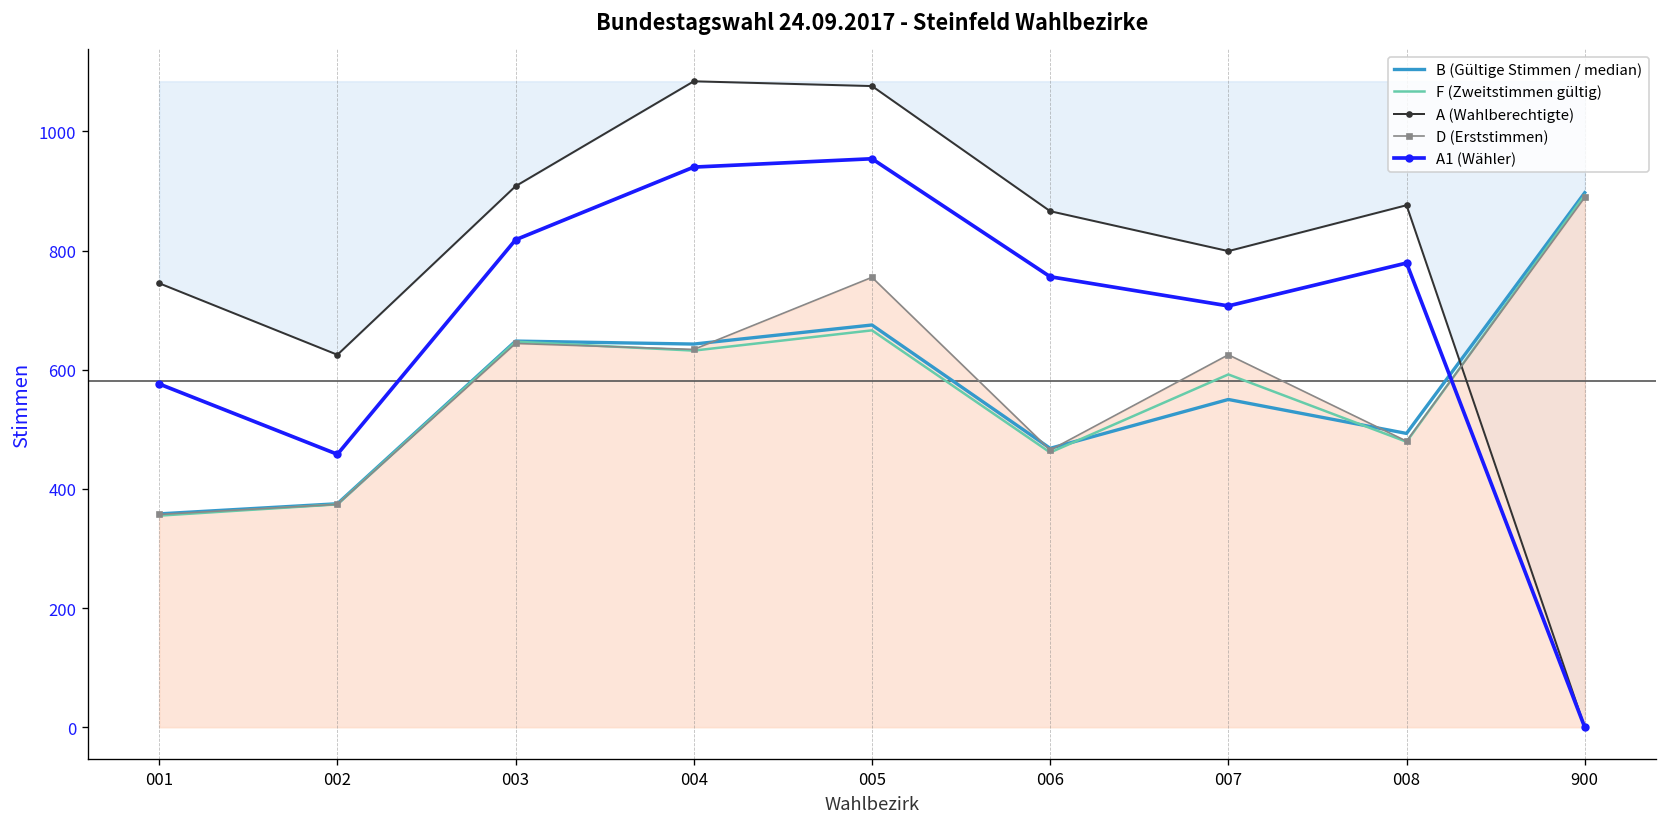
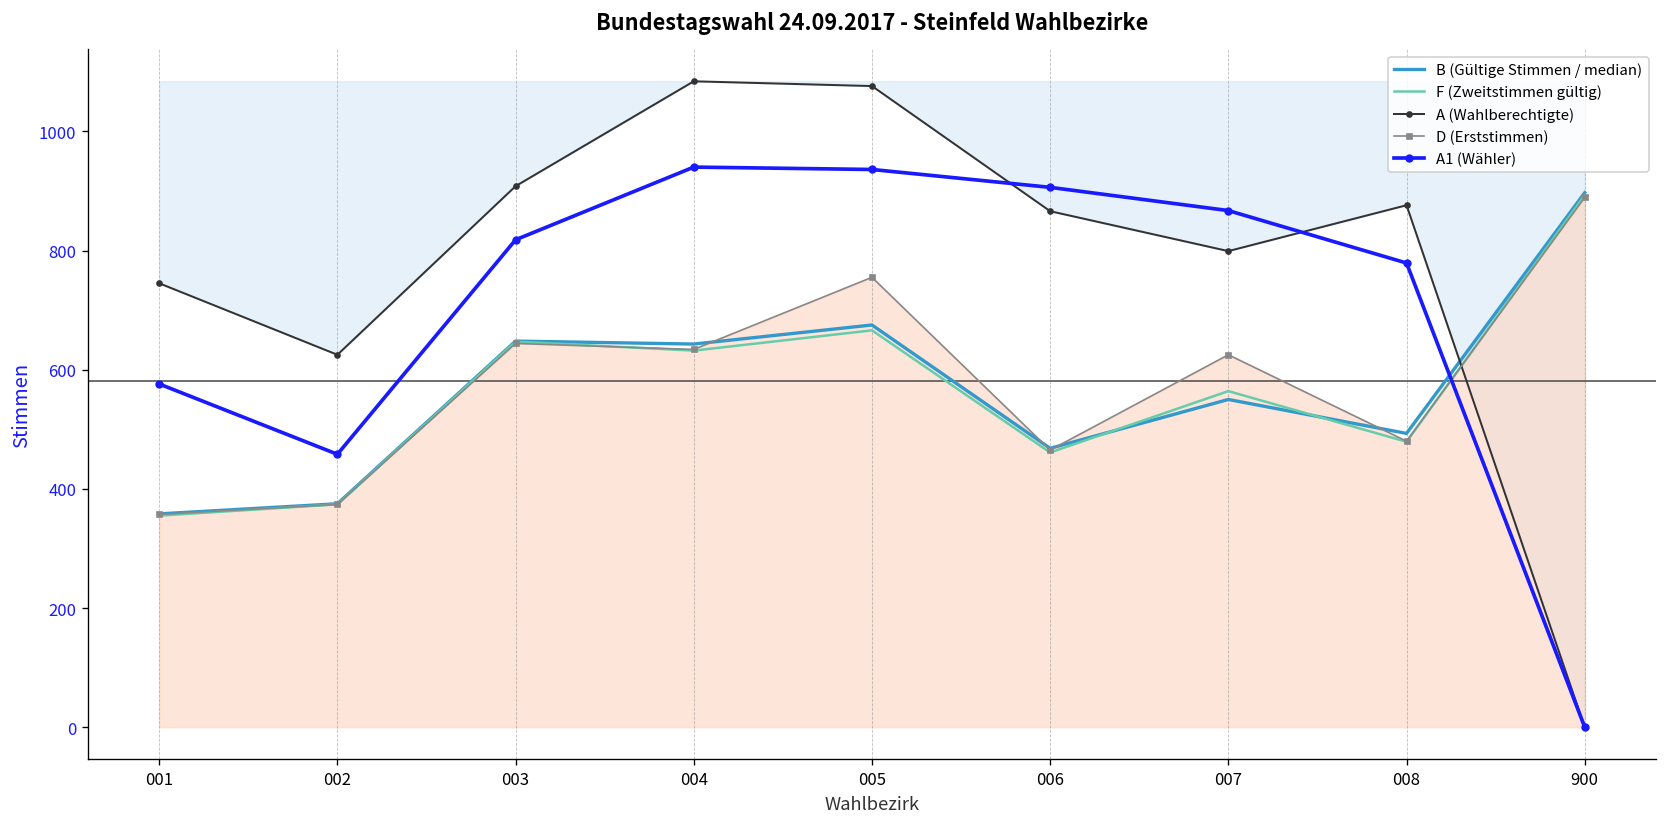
  {
    "B (Gültige Stimmen / median)": {
      "004": 640,
      "005": 680,
      "007": 550,
      "008": 490
    },
    "F (Zweitstimmen gültig)": {
      "005": 670,
-     "007": 590
+     "007": 560
    },
    "A (Wahlberechtigte)": {
      "001": 750,
      "002": 630,
      "003": 910,
      "005": 1080,
      "006": 870,
      "007": 800,
      "008": 880
    },
    "D (Erststimmen)": {
      "005": 760,
      "007": 630
    },
    "A1 (Wähler)": {
      "001": 580,
      "002": 460,
      "003": 820,
      "004": 940,
-     "005": 950,
-     "006": 760,
-     "007": 710,
+     "005": 940,
+     "006": 910,
+     "007": 870,
      "008": 780
    }
  }
